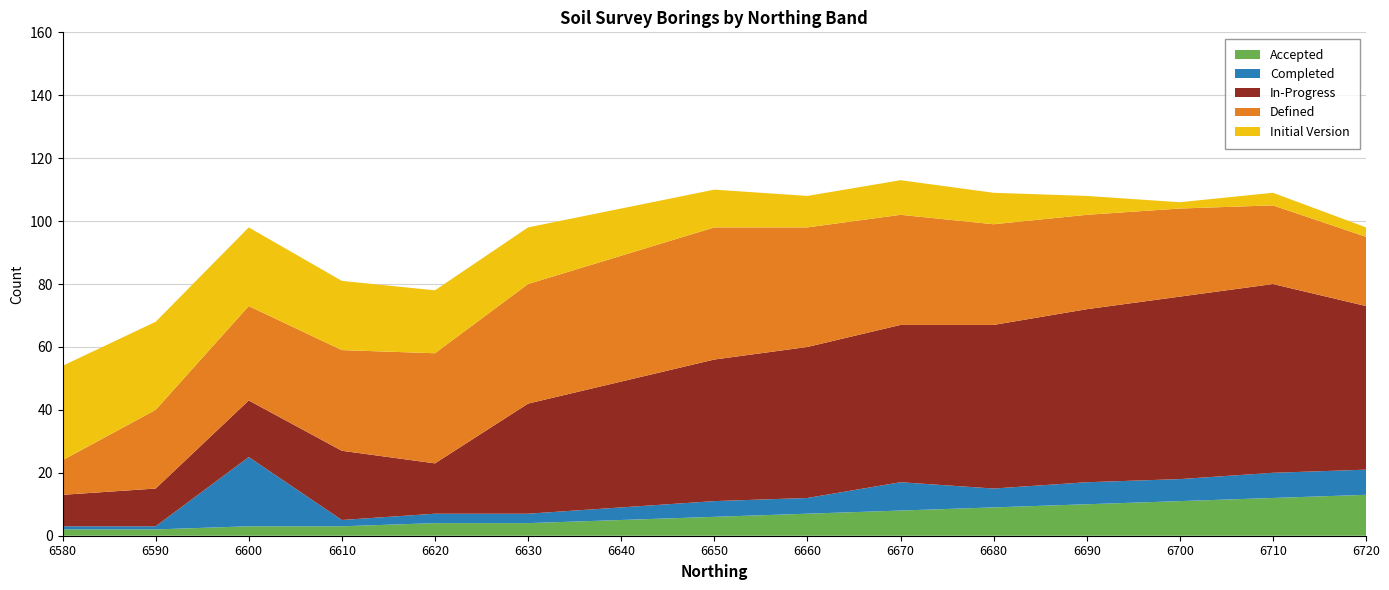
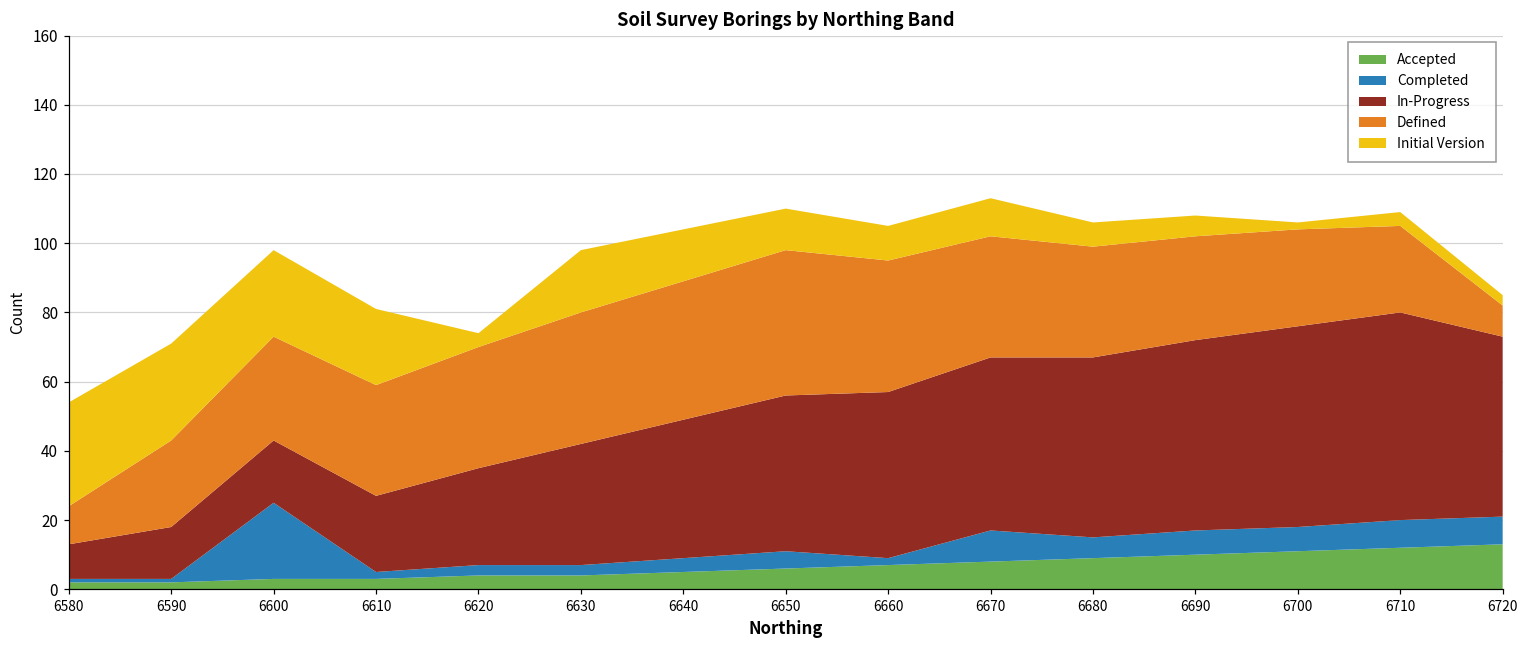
  {
    "Completed": {
-     "6660": 5
+     "6660": 2
    },
    "In-Progress": {
-     "6590": 12,
-     "6620": 16
+     "6590": 15,
+     "6620": 28
    },
    "Defined": {
-     "6720": 22
+     "6720": 9
    },
    "Initial Version": {
      "6580": 30,
      "6590": 28,
      "6600": 25,
      "6610": 22,
-     "6620": 20,
+     "6620": 4,
      "6630": 18,
      "6640": 15,
      "6650": 12,
      "6660": 10,
      "6670": 11,
-     "6680": 10,
+     "6680": 7,
      "6690": 6,
      "6700": 2,
      "6710": 4,
      "6720": 3
    }
  }
